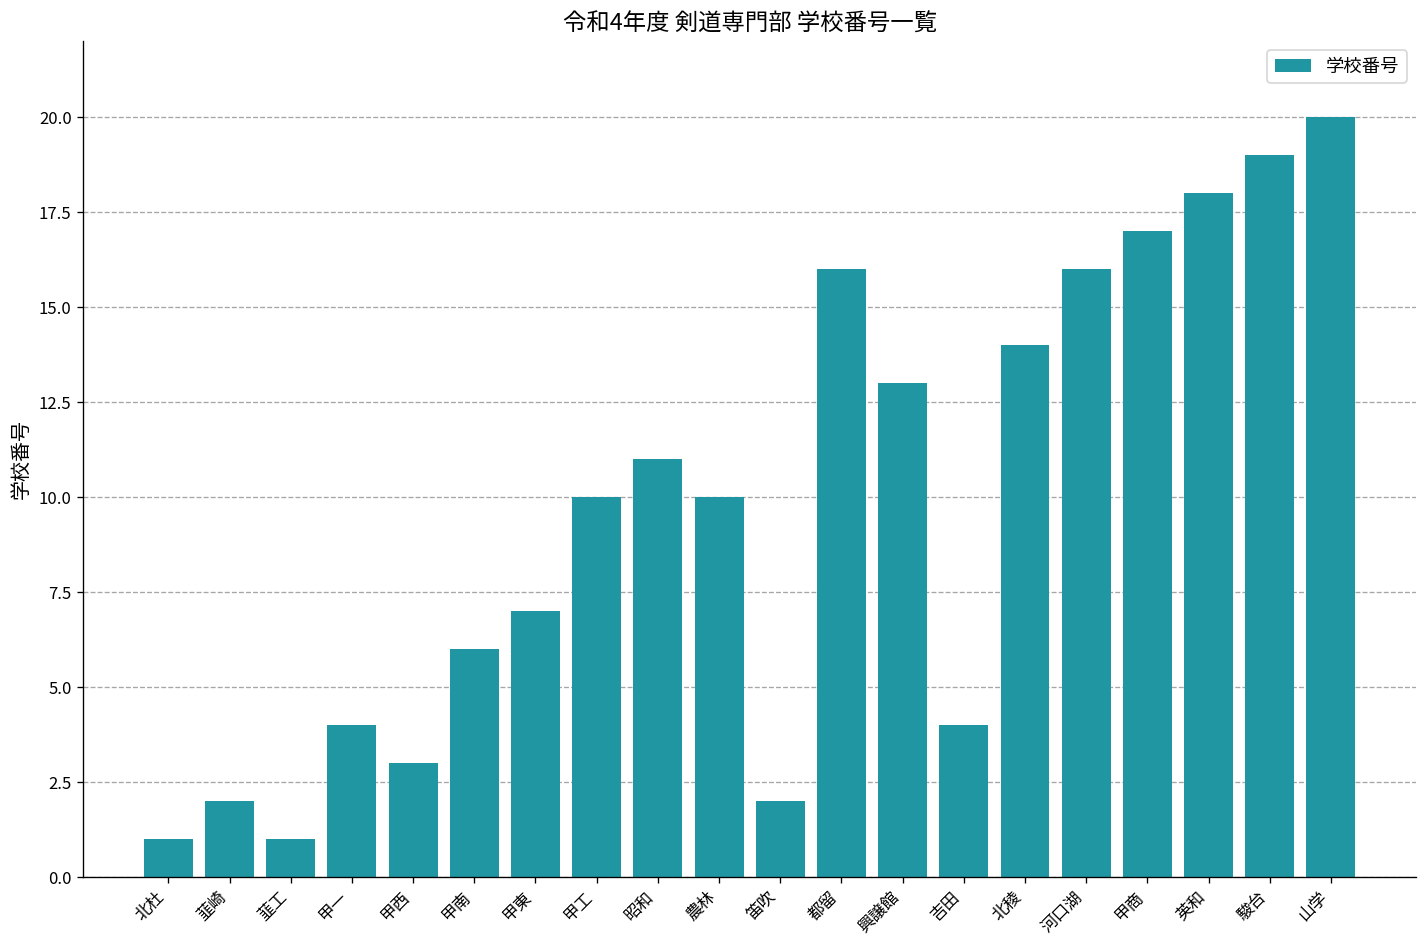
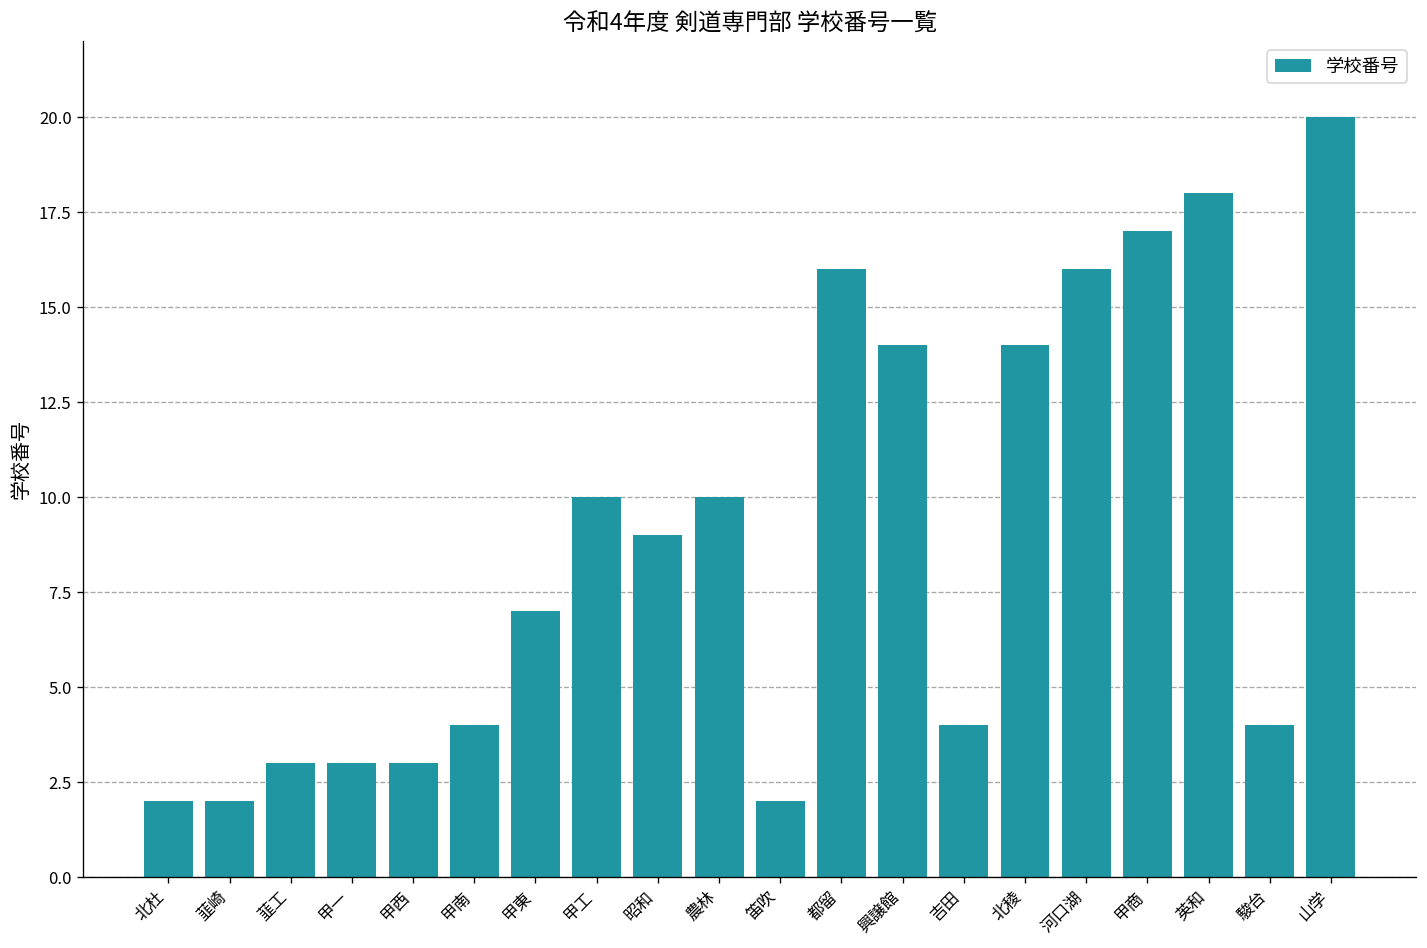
  {
-   "北杜": 1,
+   "北杜": 2,
    "韮崎": 2,
-   "韮工": 1,
-   "甲一": 4,
+   "韮工": 3,
+   "甲一": 3,
    "甲西": 3,
-   "甲南": 6,
+   "甲南": 4,
    "甲東": 7,
    "甲工": 10,
-   "昭和": 11,
+   "昭和": 9,
    "農林": 10,
    "笛吹": 2,
    "都留": 16,
-   "興譲館": 13,
+   "興譲館": 14,
    "吉田": 4,
    "北稜": 14,
    "河口湖": 16,
    "甲商": 17,
    "英和": 18,
-   "駿台": 19,
+   "駿台": 4,
    "山学": 20
  }
